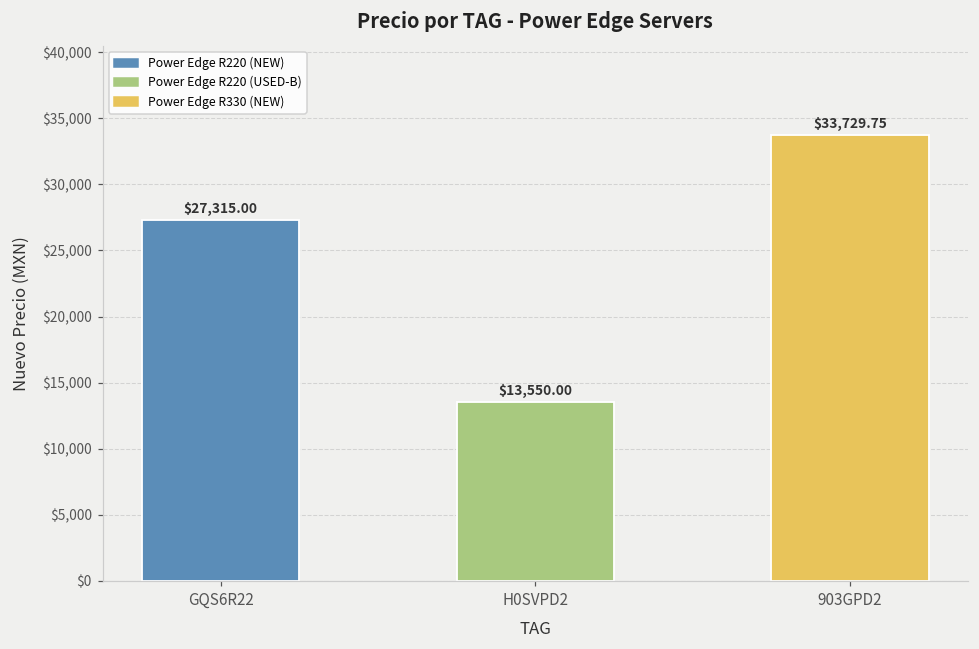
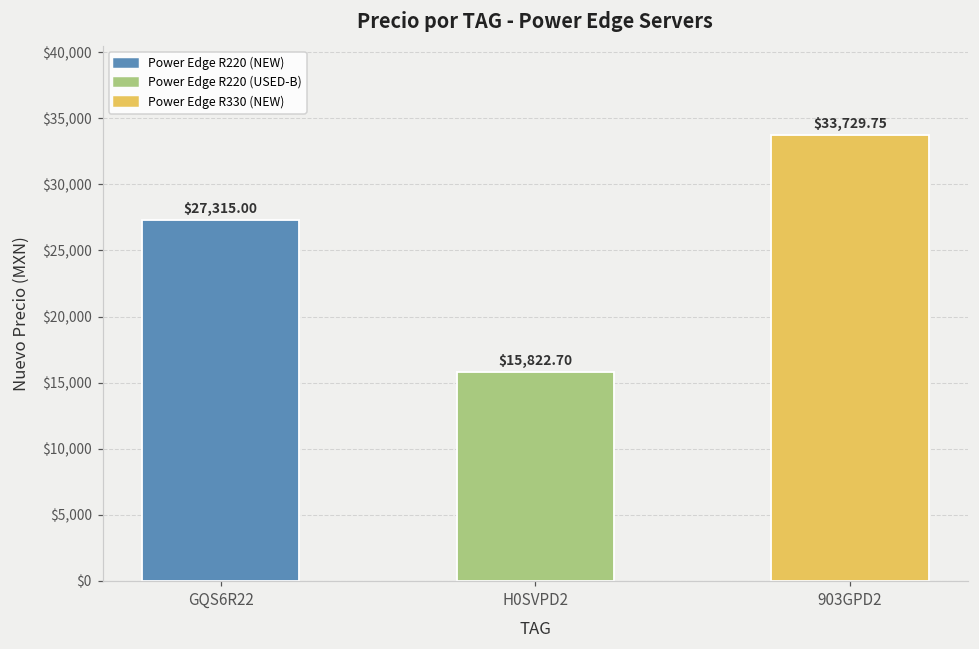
  {
    "GQS6R22": "$27,315.00",
-   "H0SVPD2": "$13,550.00",
+   "H0SVPD2": "$15,822.70",
    "903GPD2": "$33,729.75"
  }
